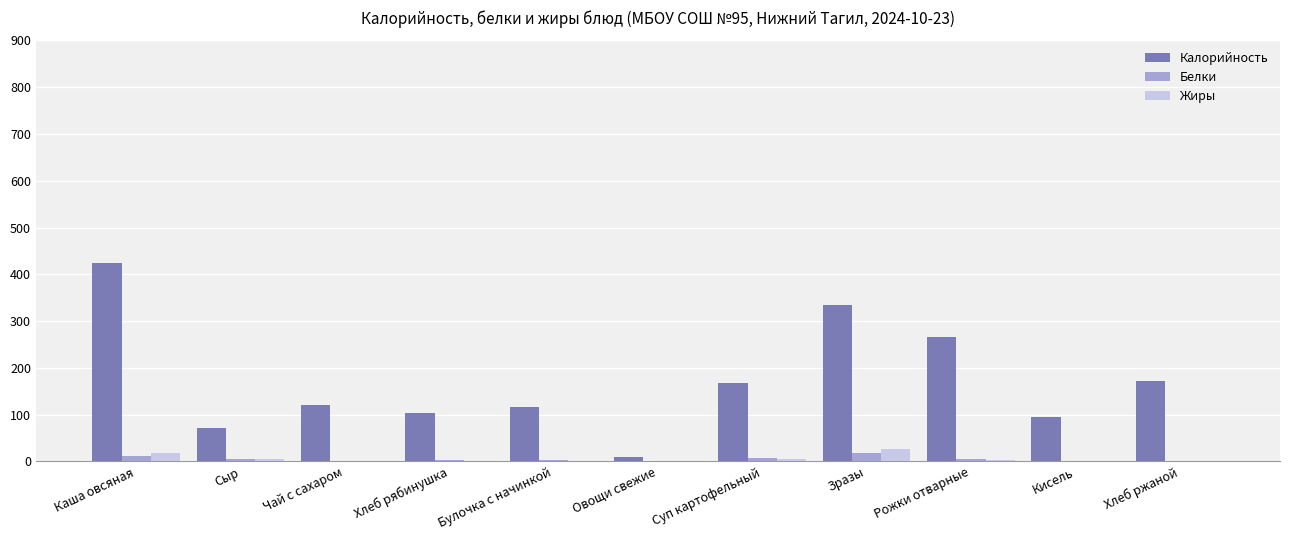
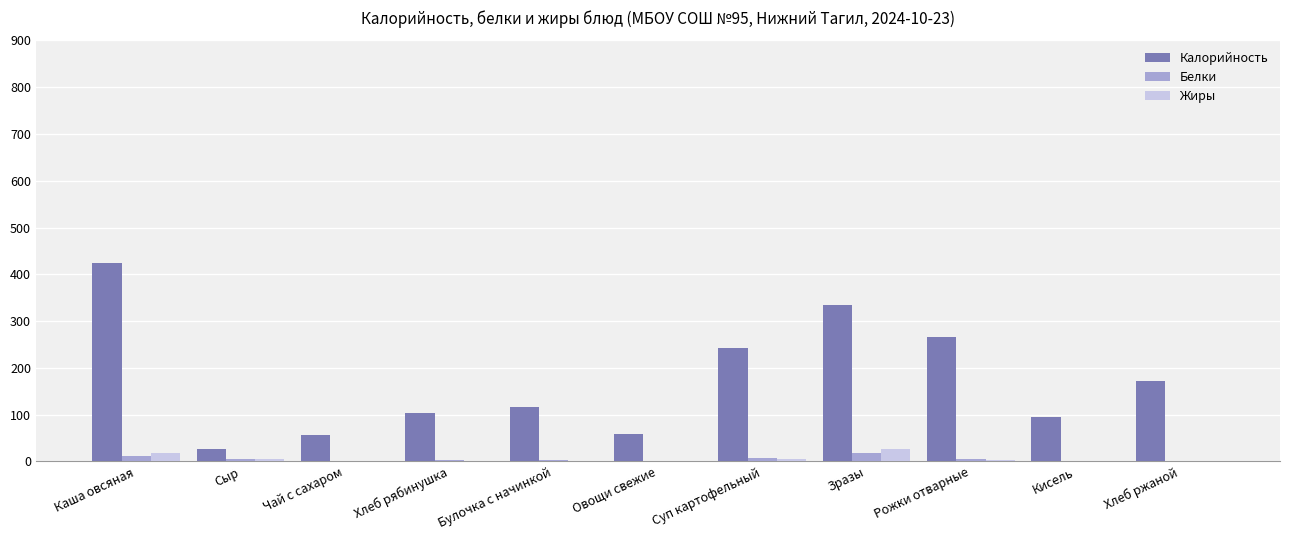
  {
    "Калорийность": {
      "Каша овсяная": 420,
-     "Сыр": 70,
-     "Чай с сахаром": 120,
+     "Сыр": 30,
+     "Чай с сахаром": 60,
      "Хлеб рябинушка": 100,
      "Булочка с начинкой": 120,
-     "Овощи свежие": 10,
-     "Суп картофельный": 170,
+     "Овощи свежие": 60,
+     "Суп картофельный": 240,
      "Зразы": 330,
      "Рожки отварные": 270,
      "Кисель": 100,
      "Хлеб ржаной": 170
    }
  }
